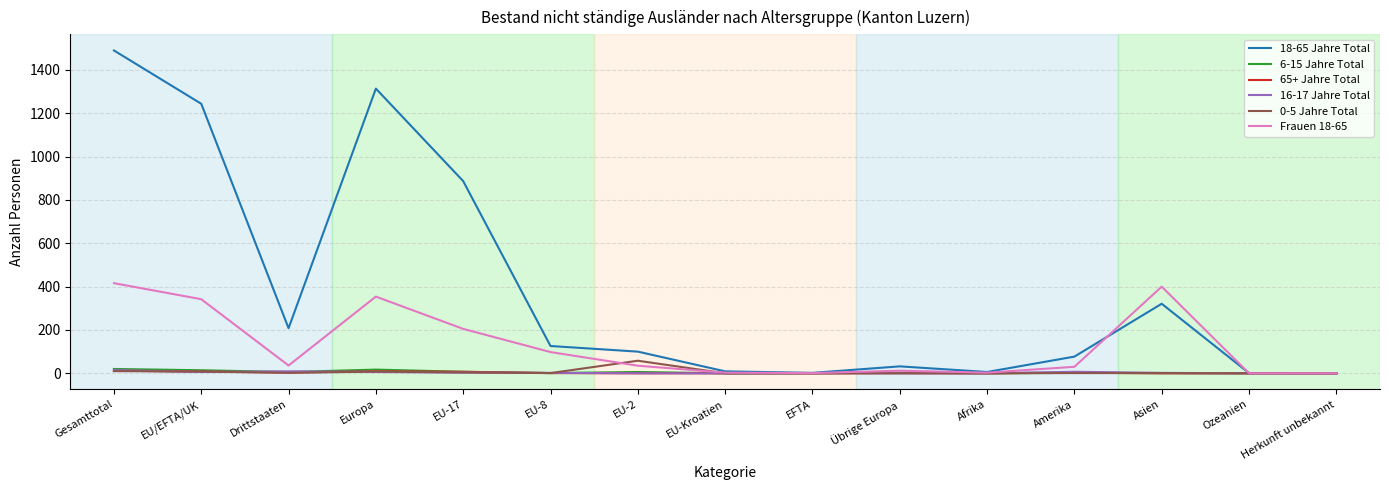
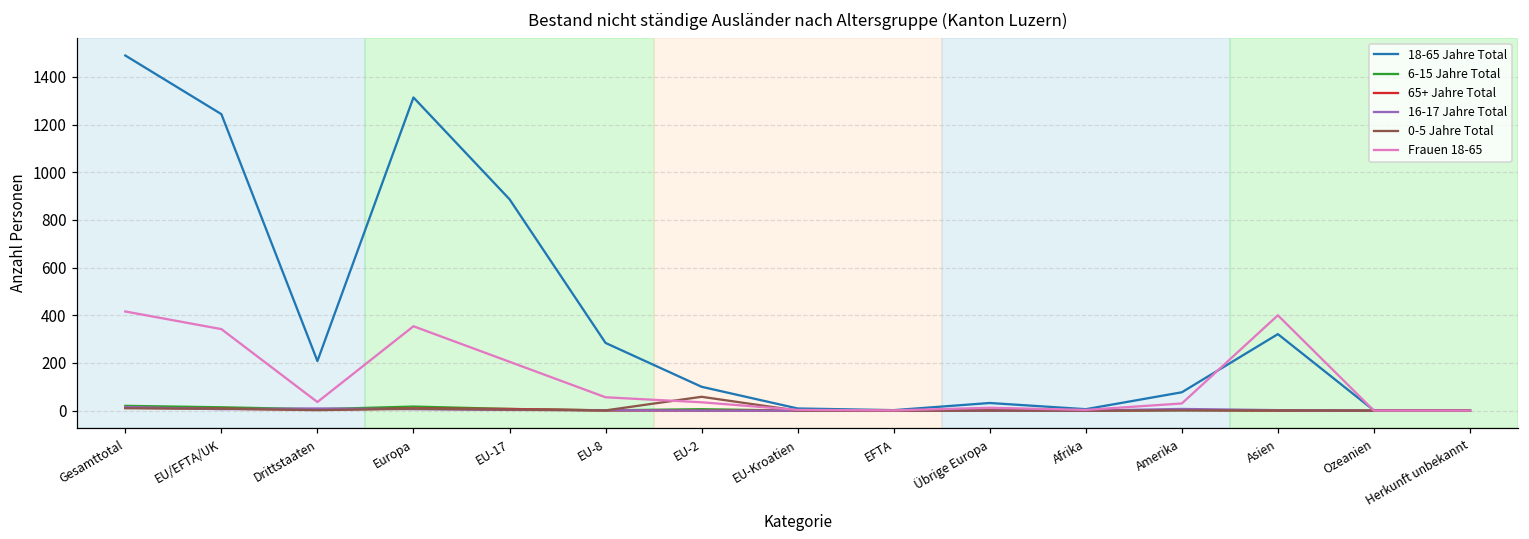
  {
    "18-65 Jahre Total": {
      "Gesamttotal": 1490,
      "EU/EFTA/UK": 1240,
      "Drittstaaten": 210,
      "Europa": 1310,
      "EU-17": 890,
-     "EU-8": 130,
+     "EU-8": 280,
      "EU-2": 100,
      "Übrige Europa": 30,
      "Amerika": 80,
      "Asien": 320
    },
    "0-5 Jahre Total": {
      "EU-2": 60
    },
    "Frauen 18-65": {
      "Gesamttotal": 420,
      "EU/EFTA/UK": 340,
      "Drittstaaten": 40,
      "Europa": 350,
      "EU-17": 210,
-     "EU-8": 100,
+     "EU-8": 60,
      "EU-2": 40,
      "Amerika": 30,
      "Asien": 400
    }
  }
